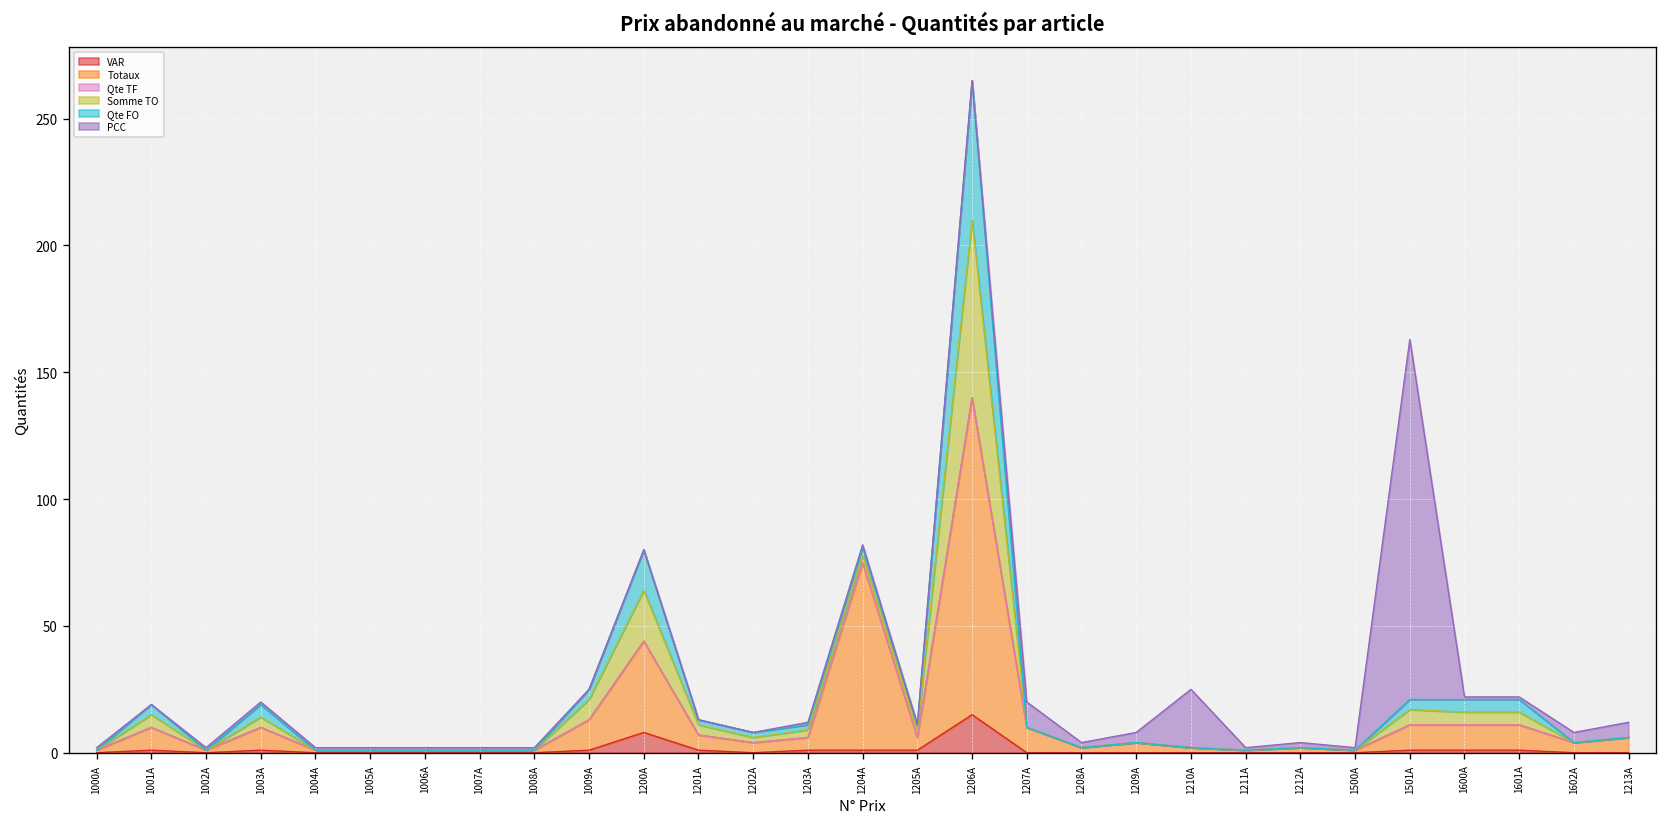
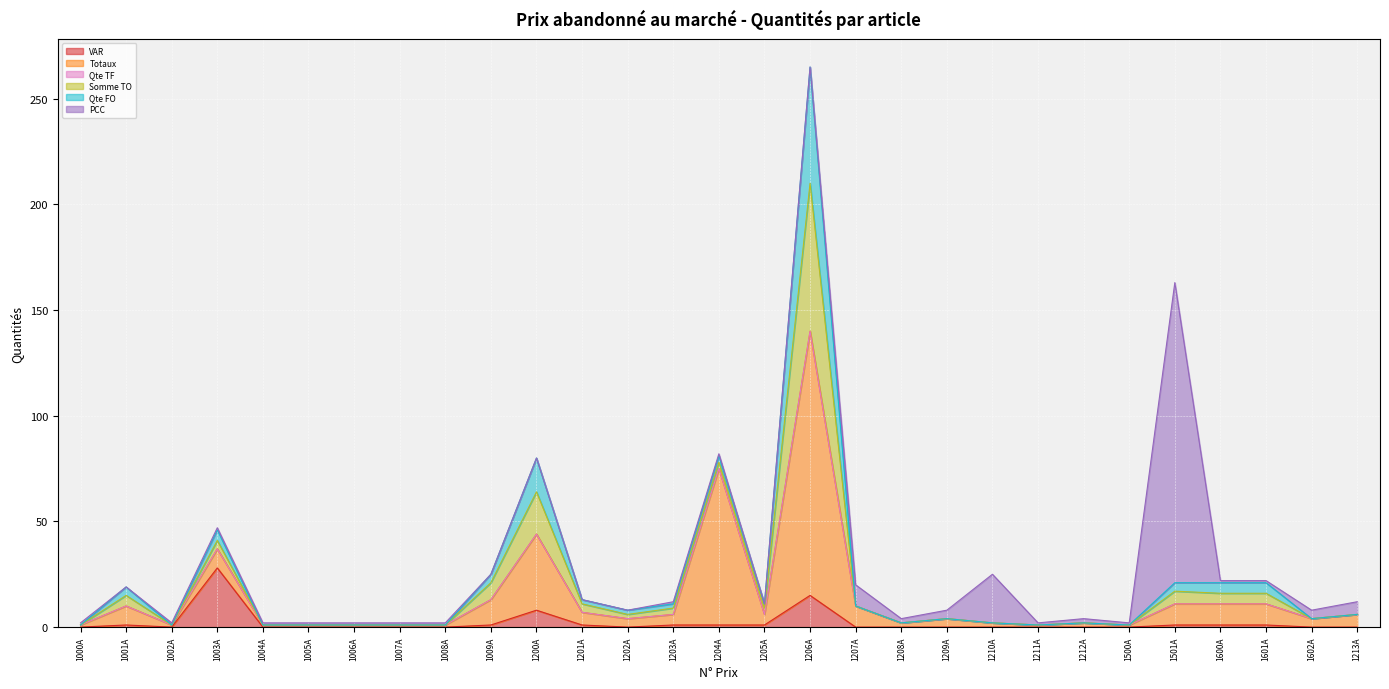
  {
    "VAR": {
      "1001A": 1,
-     "1003A": 1,
+     "1003A": 28,
      "1009A": 1,
      "1200A": 8,
      "1201A": 1,
      "1202A": 0,
      "1203A": 1,
      "1204A": 1,
      "1205A": 1,
      "1206A": 15,
      "1207A": 0,
      "1208A": 0,
      "1209A": 0,
      "1210A": 0,
      "1212A": 0,
      "1501A": 1,
      "1600A": 1,
      "1601A": 1,
      "1602A": 0,
      "1213A": 0
    },
    "Somme TO": {
      "1001A": 5,
      "1003A": 4,
      "1009A": 8,
      "1200A": 20,
      "1201A": 4,
      "1202A": 2,
      "1203A": 3,
      "1204A": 3,
      "1205A": 3,
      "1206A": 70,
      "1501A": 6,
      "1600A": 5,
      "1601A": 5
    },
    "Qte FO": {
      "1501A": 4
    },
    "PCC": {
      "1207A": 10,
      "1208A": 2,
      "1209A": 4,
      "1210A": 23,
      "1212A": 2,
      "1501A": 142,
      "1602A": 4,
      "1213A": 6
    }
  }
